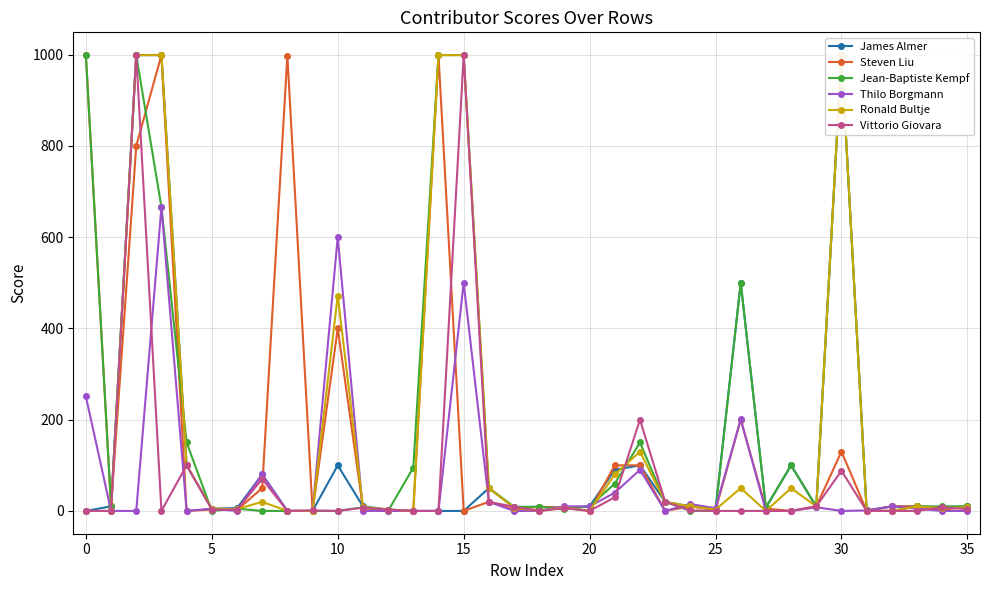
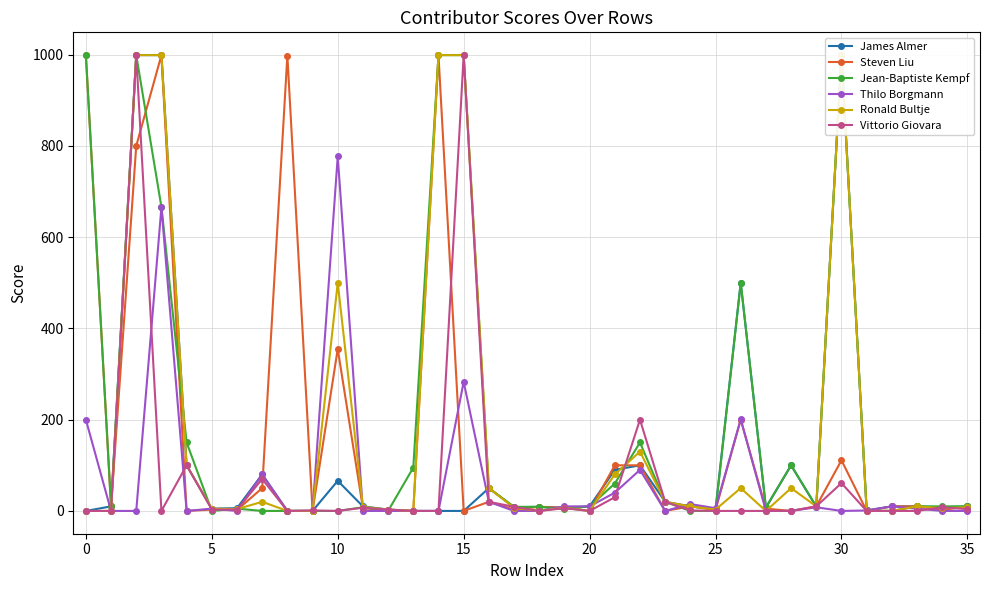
  {
    "James Almer": {
-     "10": 100
+     "10": 70
    },
    "Steven Liu": {
-     "10": 400,
-     "30": 130
+     "10": 360,
+     "30": 110
    },
    "Thilo Borgmann": {
-     "0": 250,
-     "10": 600,
-     "15": 500,
+     "0": 200,
+     "10": 780,
+     "15": 280,
      "30": 0
    },
    "Ronald Bultje": {
-     "10": 470
+     "10": 500
    },
    "Vittorio Giovara": {
-     "30": 90
+     "30": 60
    }
  }
